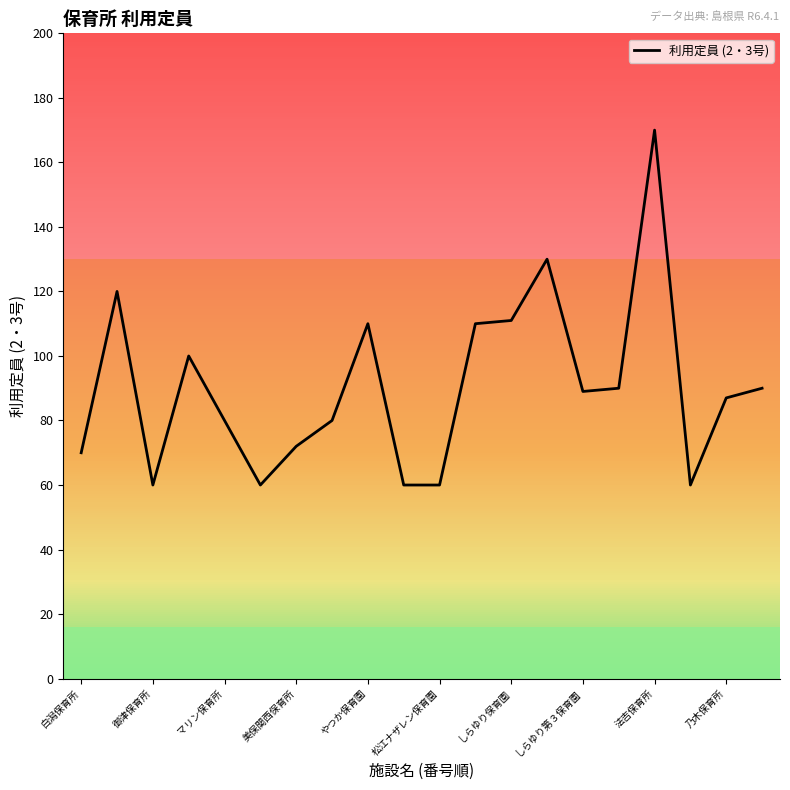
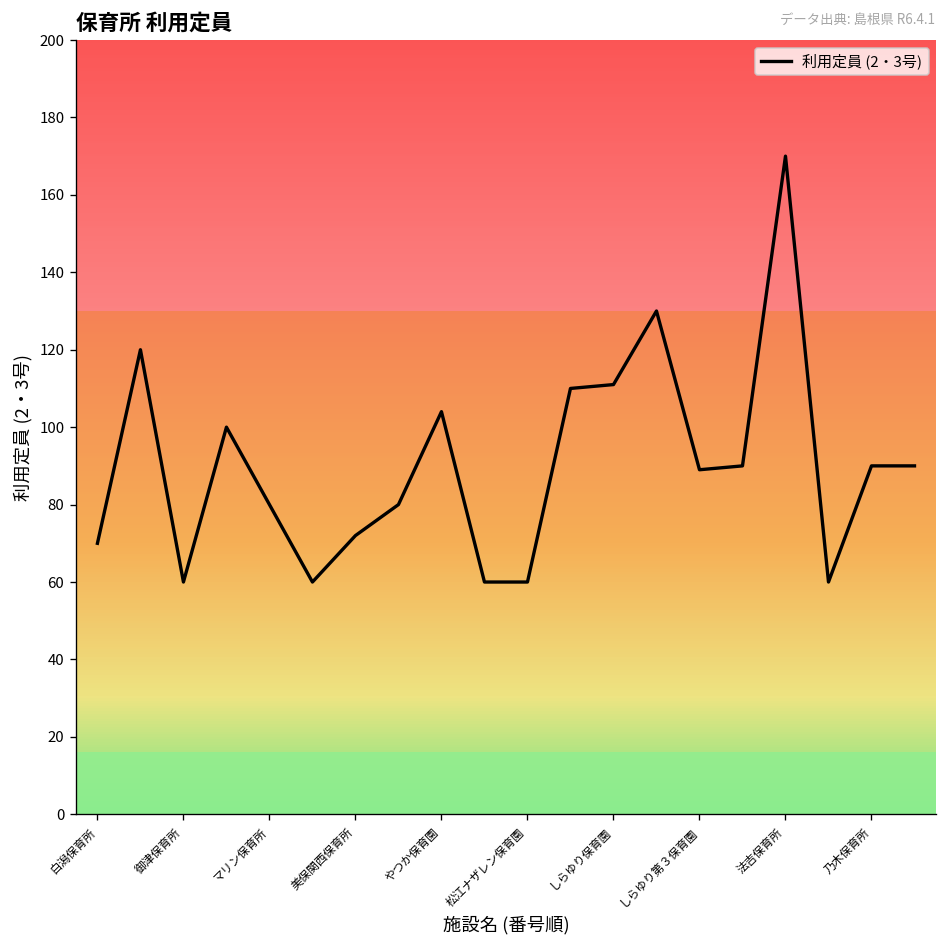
  {
    "白潟保育所": 70,
    "御津保育所": 60,
    "マリン保育所": 80,
    "美保関西保育所": 72,
-   "やつか保育園": 110,
+   "やつか保育園": 104,
    "松江ナザレン保育園": 60,
    "しらゆり保育園": 111,
    "しらゆり第３保育園": 89,
    "法吉保育所": 170,
-   "乃木保育所": 87
+   "乃木保育所": 90
  }
